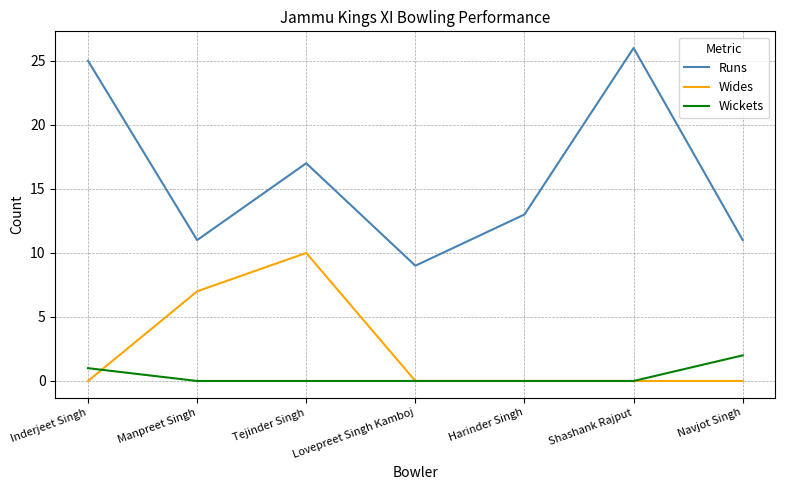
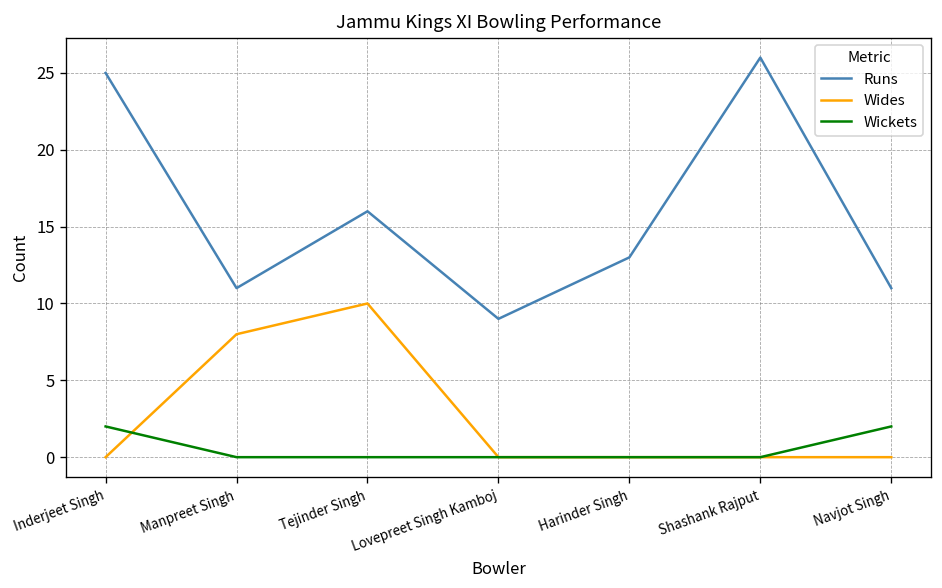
  {
    "Runs": {
      "Inderjeet Singh": 25,
      "Manpreet Singh": 11,
-     "Tejinder Singh": 17,
+     "Tejinder Singh": 16,
      "Lovepreet Singh Kamboj": 9,
      "Harinder Singh": 13,
      "Shashank Rajput": 26,
      "Navjot Singh": 11
    },
    "Wides": {
      "Inderjeet Singh": 0,
-     "Manpreet Singh": 7,
+     "Manpreet Singh": 8,
      "Tejinder Singh": 10,
      "Navjot Singh": 0
    },
    "Wickets": {
-     "Inderjeet Singh": 1,
+     "Inderjeet Singh": 2,
      "Manpreet Singh": 0,
      "Tejinder Singh": 0,
      "Navjot Singh": 2
    }
  }
